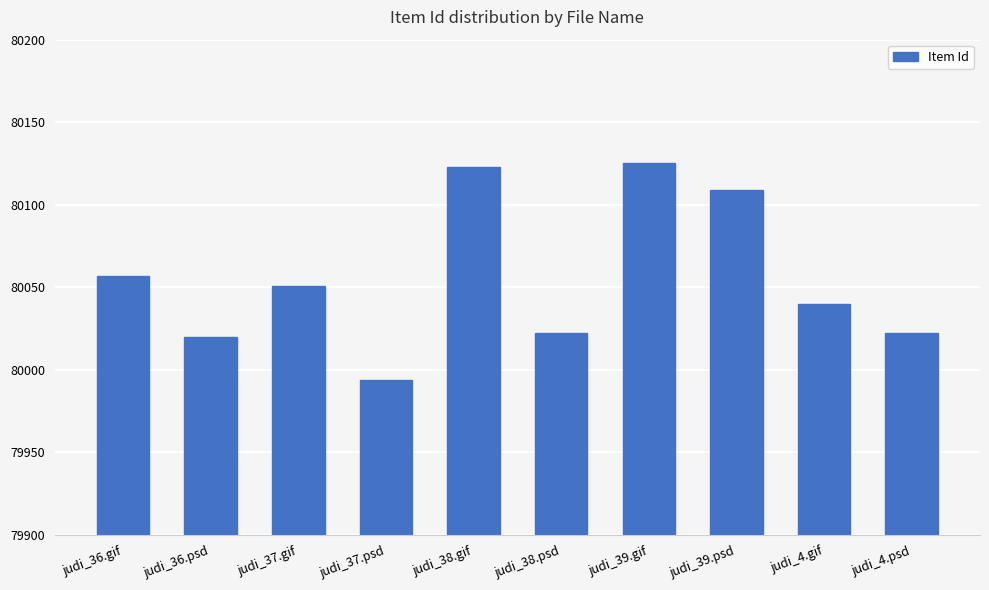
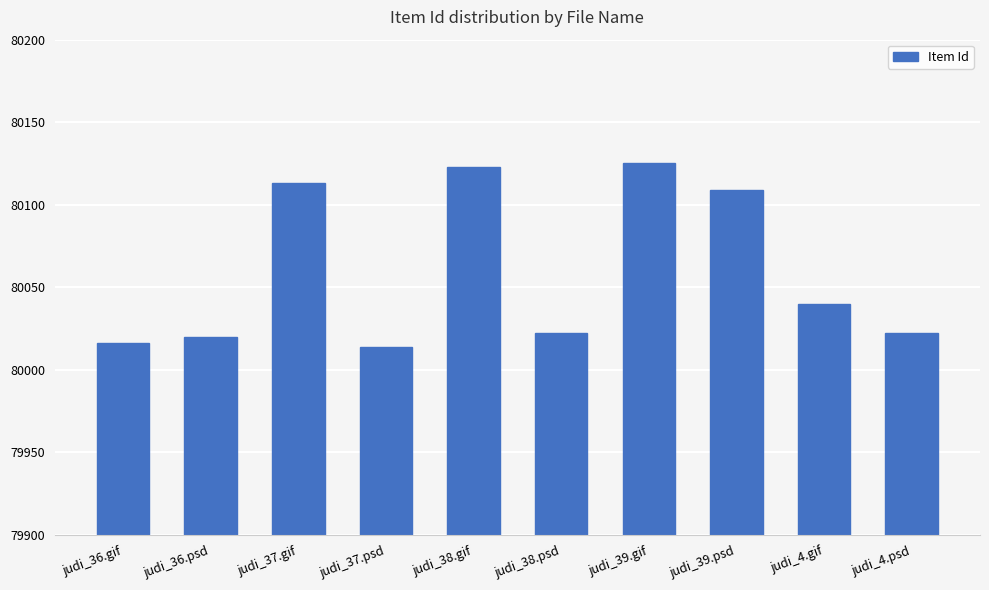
  {
-   "judi_36.gif": 80057,
+   "judi_36.gif": 80016,
    "judi_36.psd": 80020,
-   "judi_37.gif": 80051,
-   "judi_37.psd": 79994,
+   "judi_37.gif": 80113,
+   "judi_37.psd": 80014,
    "judi_38.gif": 80123,
    "judi_38.psd": 80022,
    "judi_39.gif": 80125,
    "judi_39.psd": 80109,
    "judi_4.gif": 80040,
    "judi_4.psd": 80022
  }
